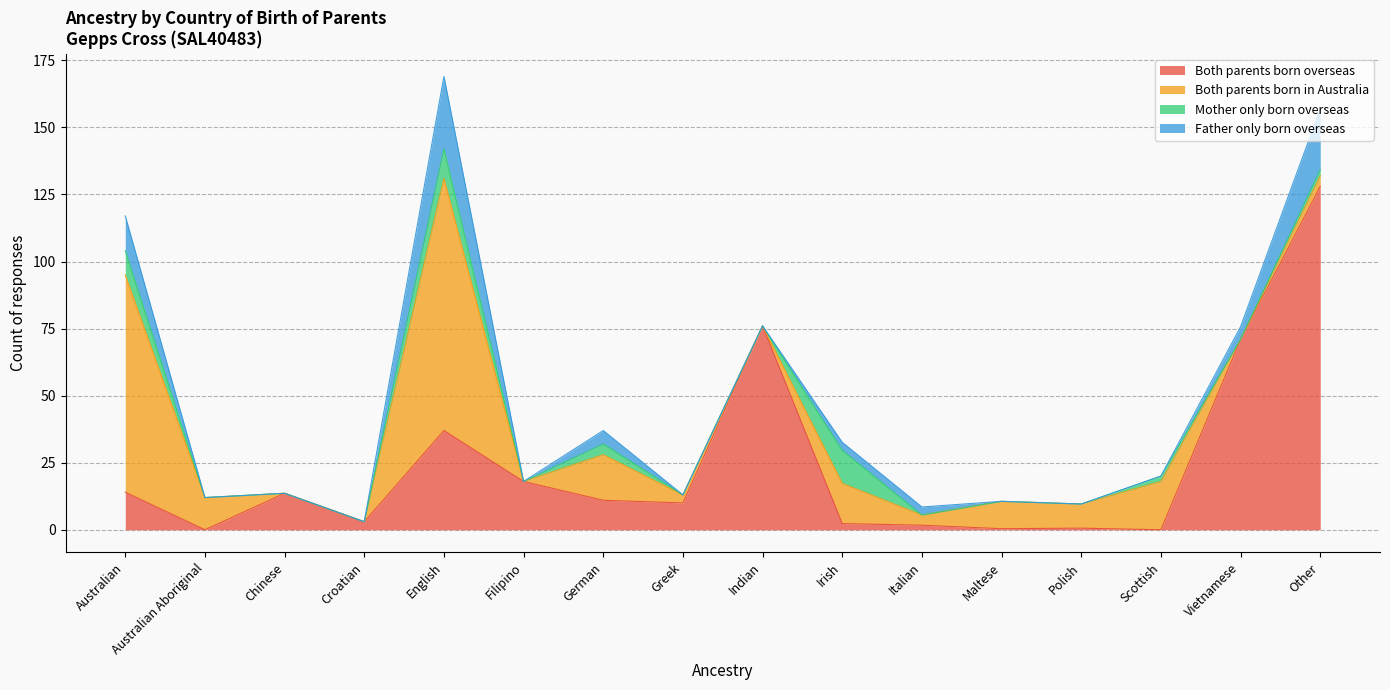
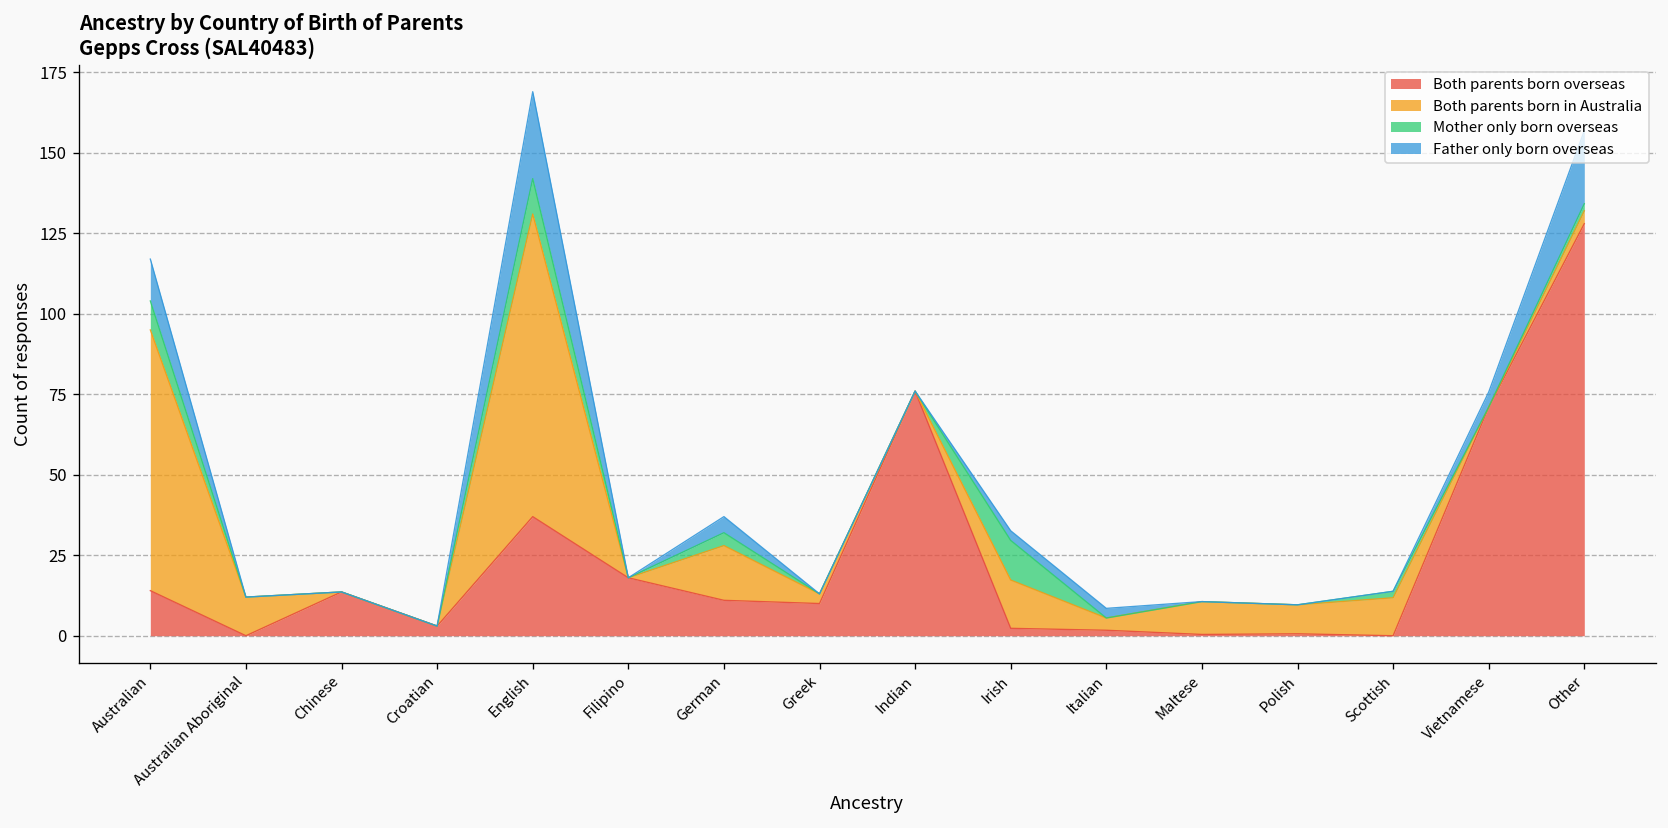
  {
    "Both parents born overseas": {
      "Australian": 14,
      "Australian Aboriginal": 0,
      "English": 37,
      "German": 11,
      "Greek": 10,
      "Irish": 2,
      "Italian": 2,
      "Maltese": 0,
      "Polish": 1,
      "Scottish": 0,
      "Other": 128
    },
    "Both parents born in Australia": {
      "Australian": 81,
      "English": 94,
      "German": 17,
      "Irish": 15,
-     "Scottish": 18,
+     "Scottish": 12,
      "Other": 4
    },
    "Mother only born overseas": {
      "Australian": 9,
      "English": 11,
      "German": 4,
      "Irish": 12,
      "Other": 2
    },
    "Father only born overseas": {
      "Australian": 13,
      "English": 27,
      "German": 5,
      "Irish": 3,
      "Italian": 3,
      "Vietnamese": 5
    }
  }
